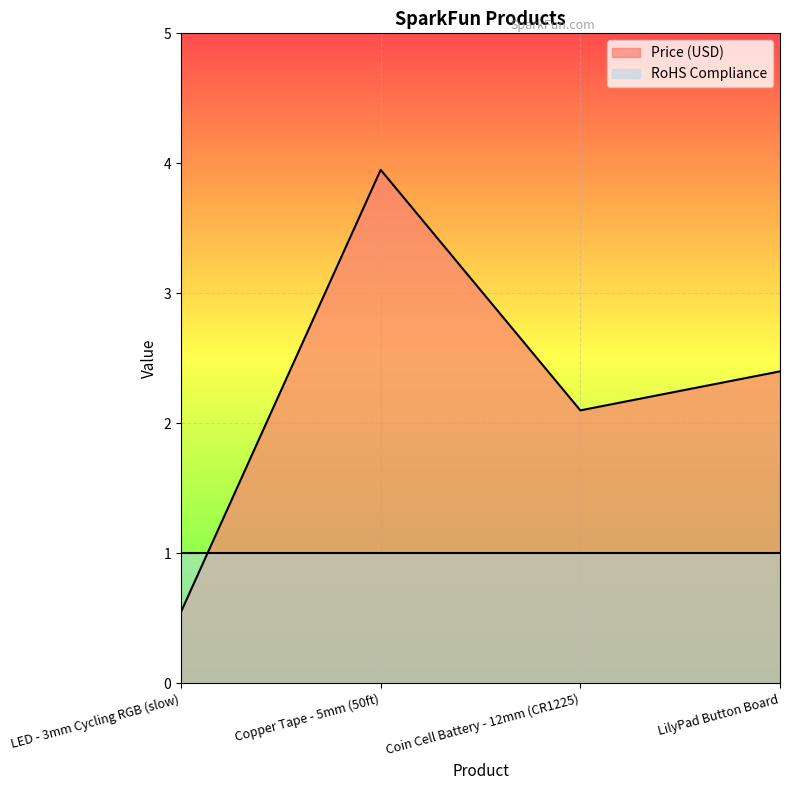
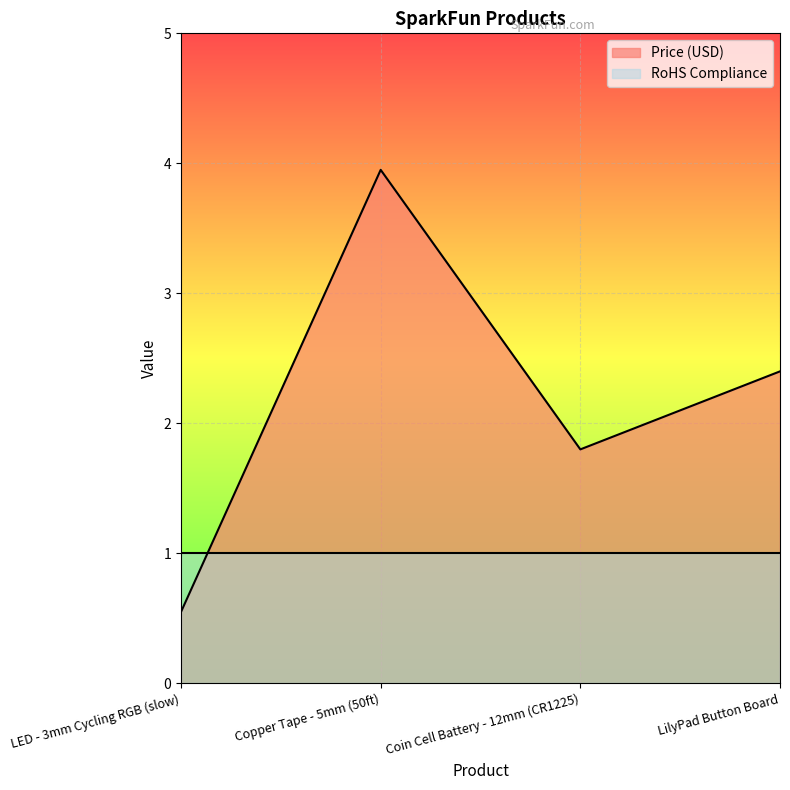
  {
    "Price (USD)": {
      "LED - 3mm Cycling RGB (slow)": 0.55,
      "Copper Tape - 5mm (50ft)": 3.95,
-     "Coin Cell Battery - 12mm (CR1225)": 2.1,
+     "Coin Cell Battery - 12mm (CR1225)": 1.8,
      "LilyPad Button Board": 2.4
    },
    "RoHS Compliance": {
      "LED - 3mm Cycling RGB (slow)": 1.0,
      "Copper Tape - 5mm (50ft)": 1.0,
      "Coin Cell Battery - 12mm (CR1225)": 1.0,
      "LilyPad Button Board": 1.0
    }
  }
